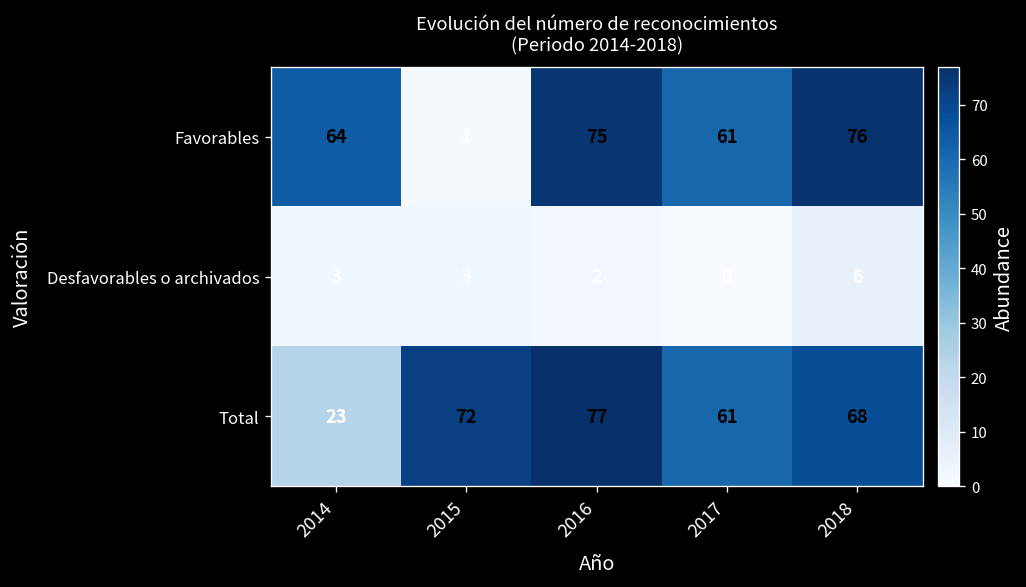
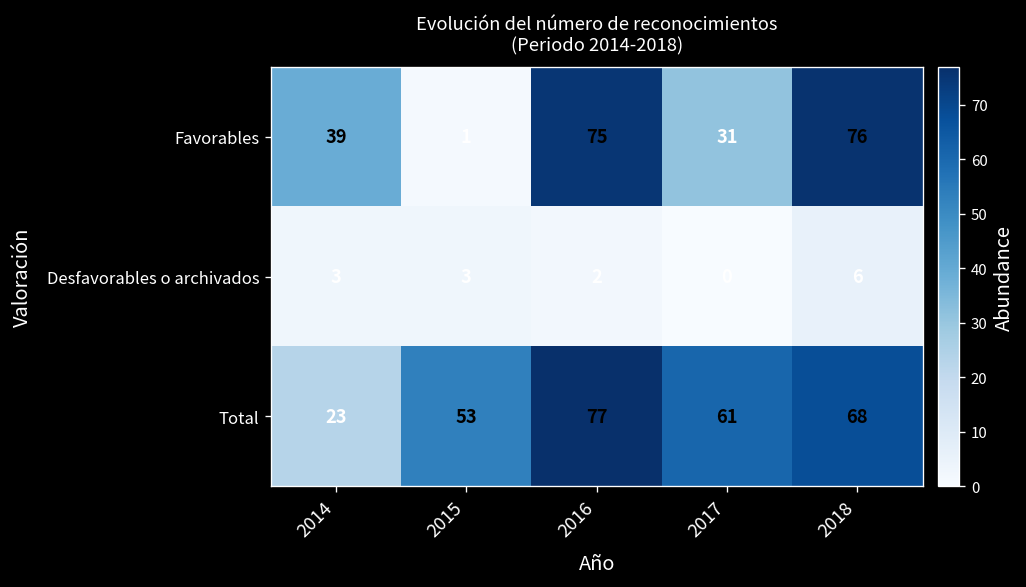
  {
    "Favorables": {
-     "2014": 64,
+     "2014": 39,
      "2016": 75,
-     "2017": 61,
+     "2017": 31,
      "2018": 76
    },
    "Total": {
      "2014": 23,
-     "2015": 72,
+     "2015": 53,
      "2016": 77,
      "2017": 61,
      "2018": 68
    }
  }
